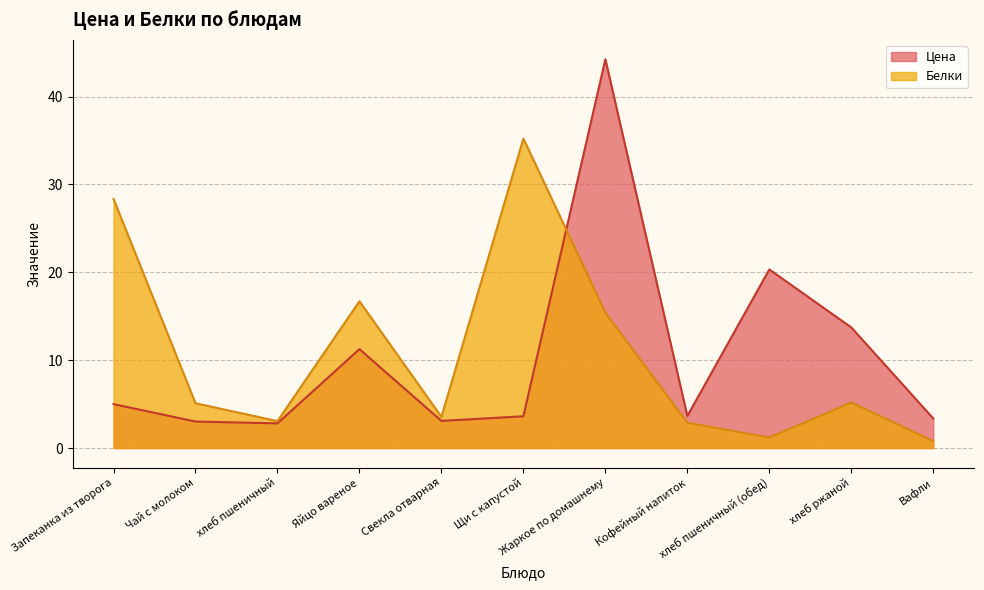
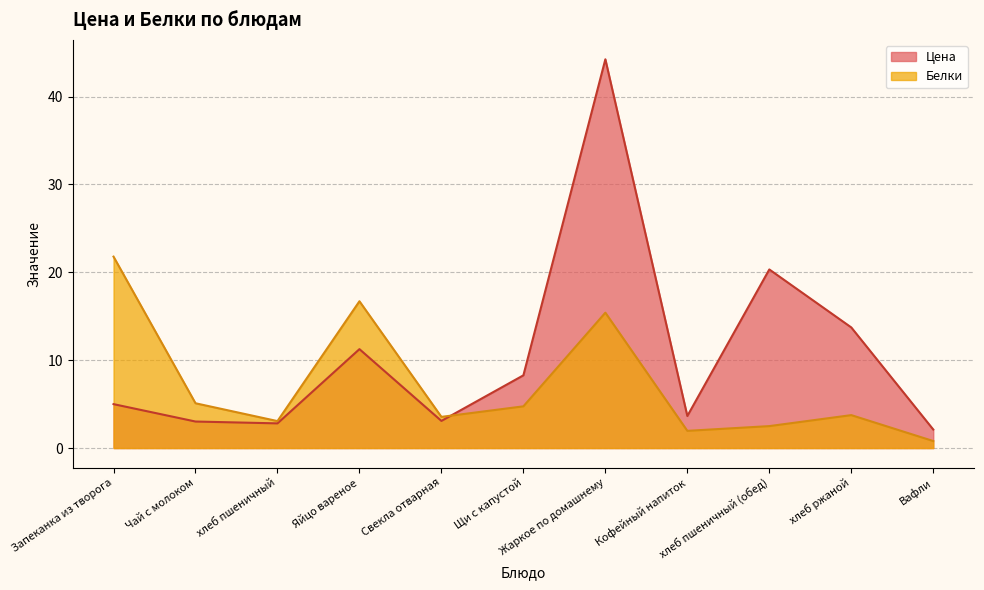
  {
    "Цена": {
      "Запеканка из творога": 5,
      "Чай с молоком": 3,
      "Яйцо вареное": 11,
      "Свекла отварная": 3,
-     "Щи с капустой": 4,
+     "Щи с капустой": 8,
      "Жаркое по домашнему": 44,
      "Кофейный напиток": 4,
      "хлеб пшеничный (обед)": 20,
      "хлеб ржаной": 14,
-     "Вафли": 3
+     "Вафли": 2
    },
    "Белки": {
-     "Запеканка из творога": 28,
+     "Запеканка из творога": 22,
      "Чай с молоком": 5,
      "Яйцо вареное": 17,
      "Свекла отварная": 4,
-     "Щи с капустой": 35,
+     "Щи с капустой": 5,
      "Жаркое по домашнему": 15,
-     "Кофейный напиток": 3,
-     "хлеб пшеничный (обед)": 1,
-     "хлеб ржаной": 5,
+     "Кофейный напиток": 2,
+     "хлеб пшеничный (обед)": 3,
+     "хлеб ржаной": 4,
      "Вафли": 1
    }
  }
